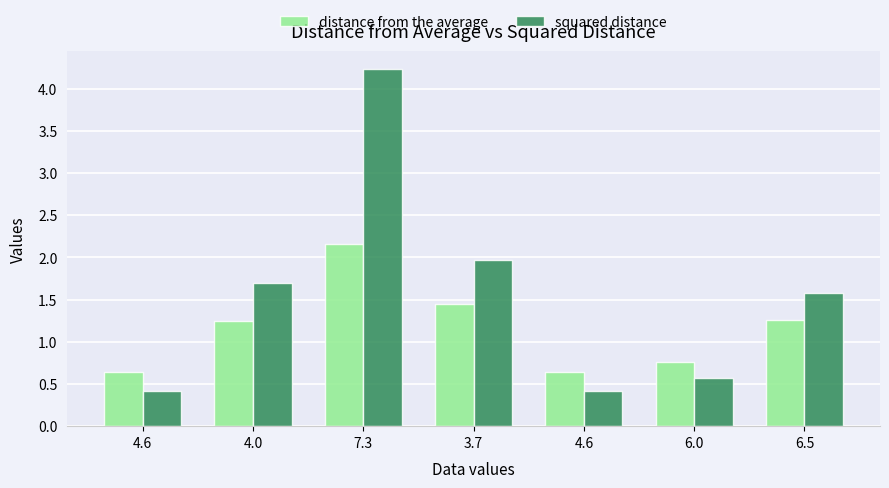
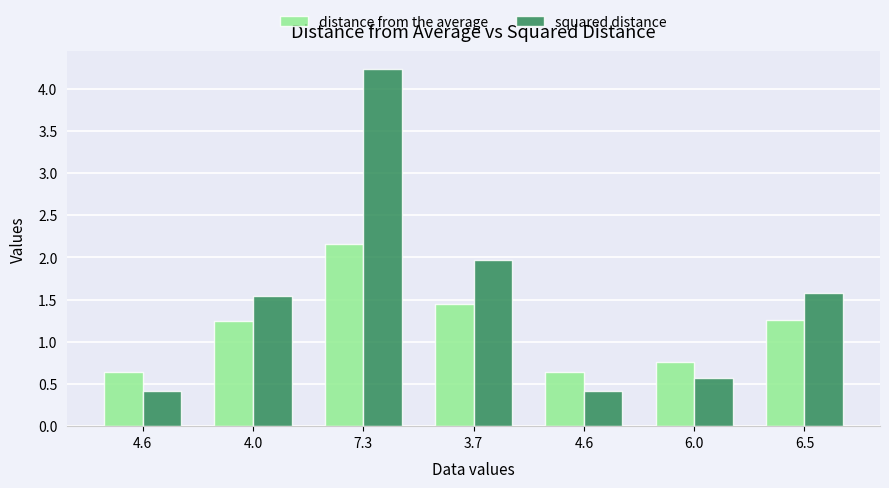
  {
    "distance from the average": {
      "4.0": 1.2,
      "7.3": 2.2,
      "3.7": 1.4,
      "6.0": 0.8,
      "6.5": 1.3
    },
    "squared distance": {
-     "4.0": 1.7,
+     "4.0": 1.5,
      "7.3": 4.2,
      "3.7": 2.0,
      "6.0": 0.6,
      "6.5": 1.6
    }
  }
